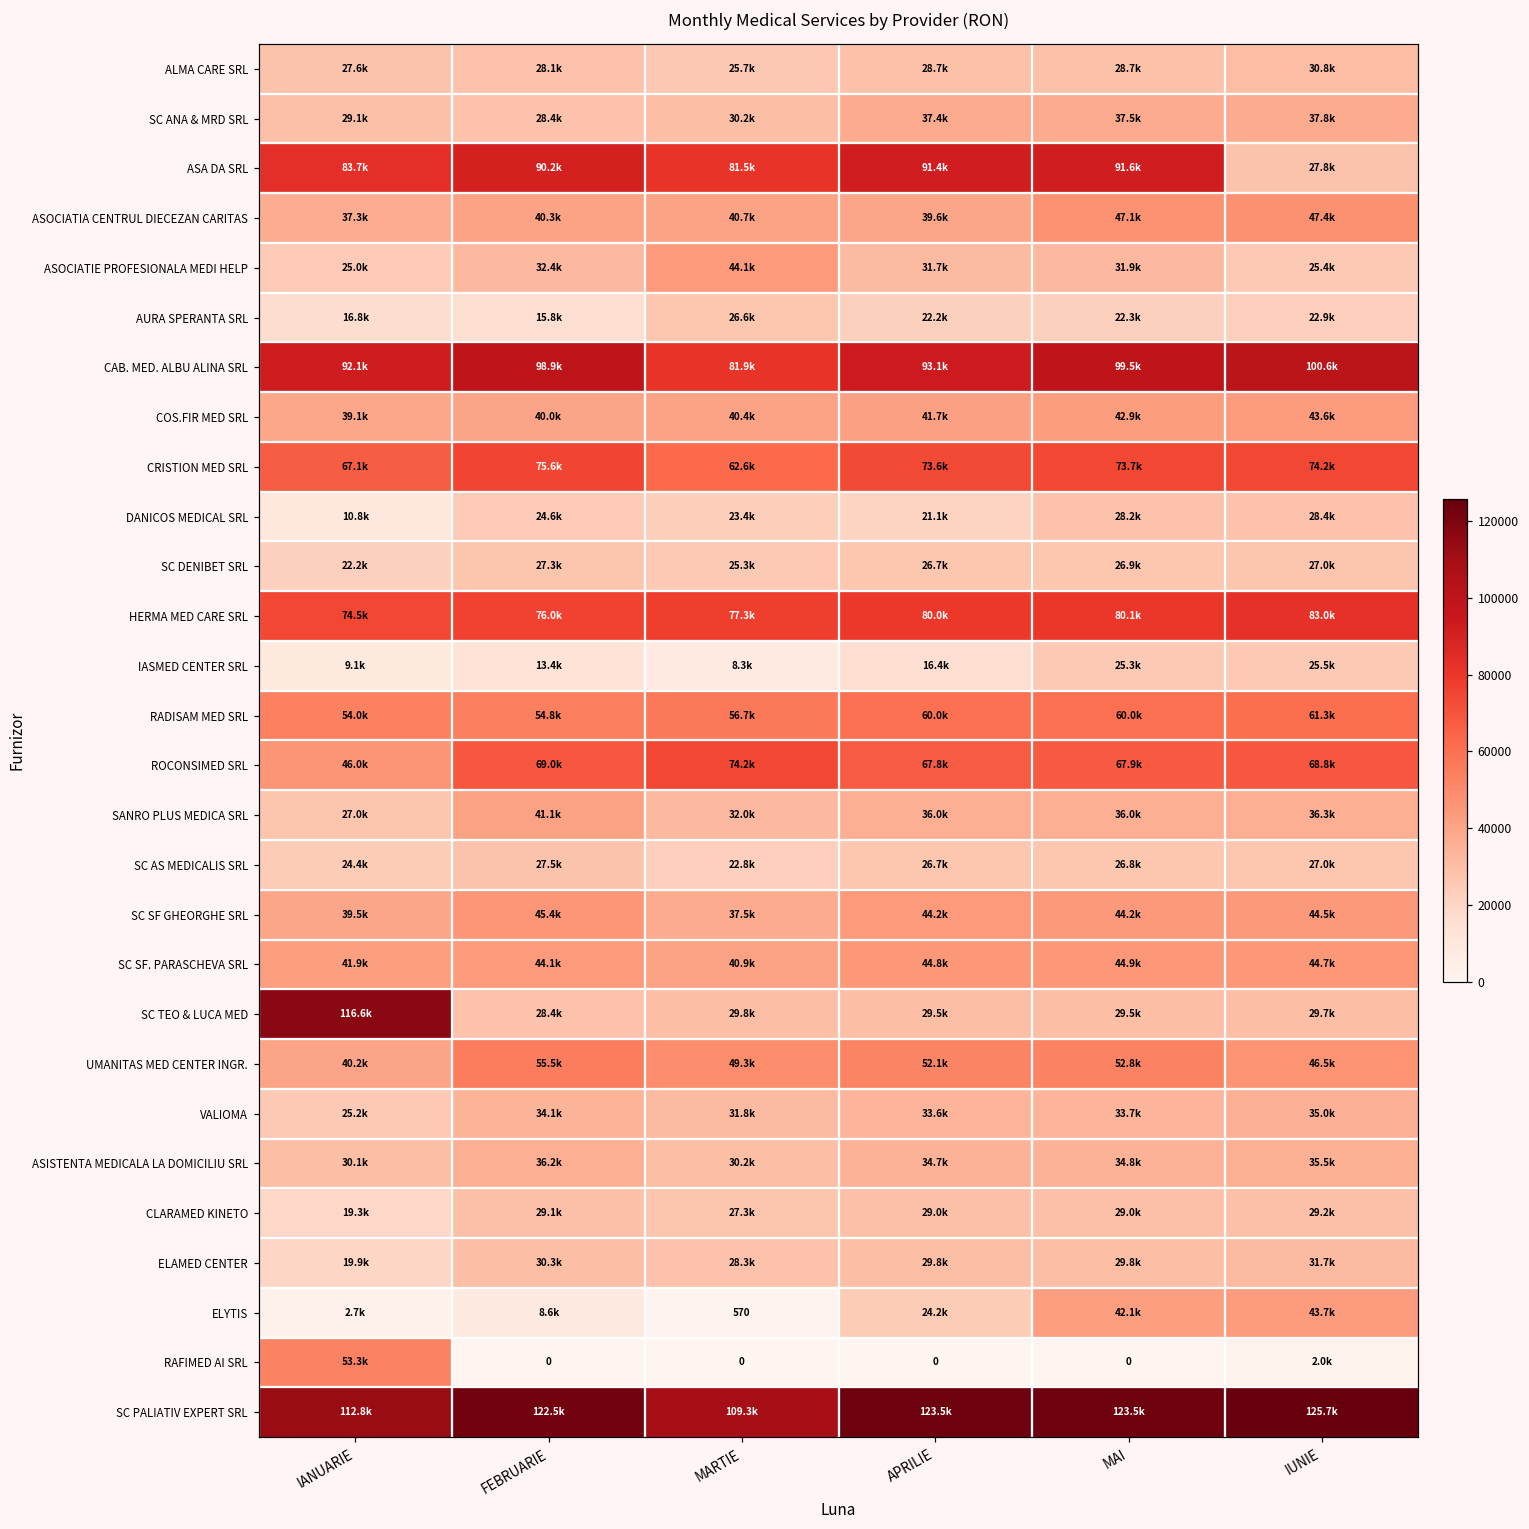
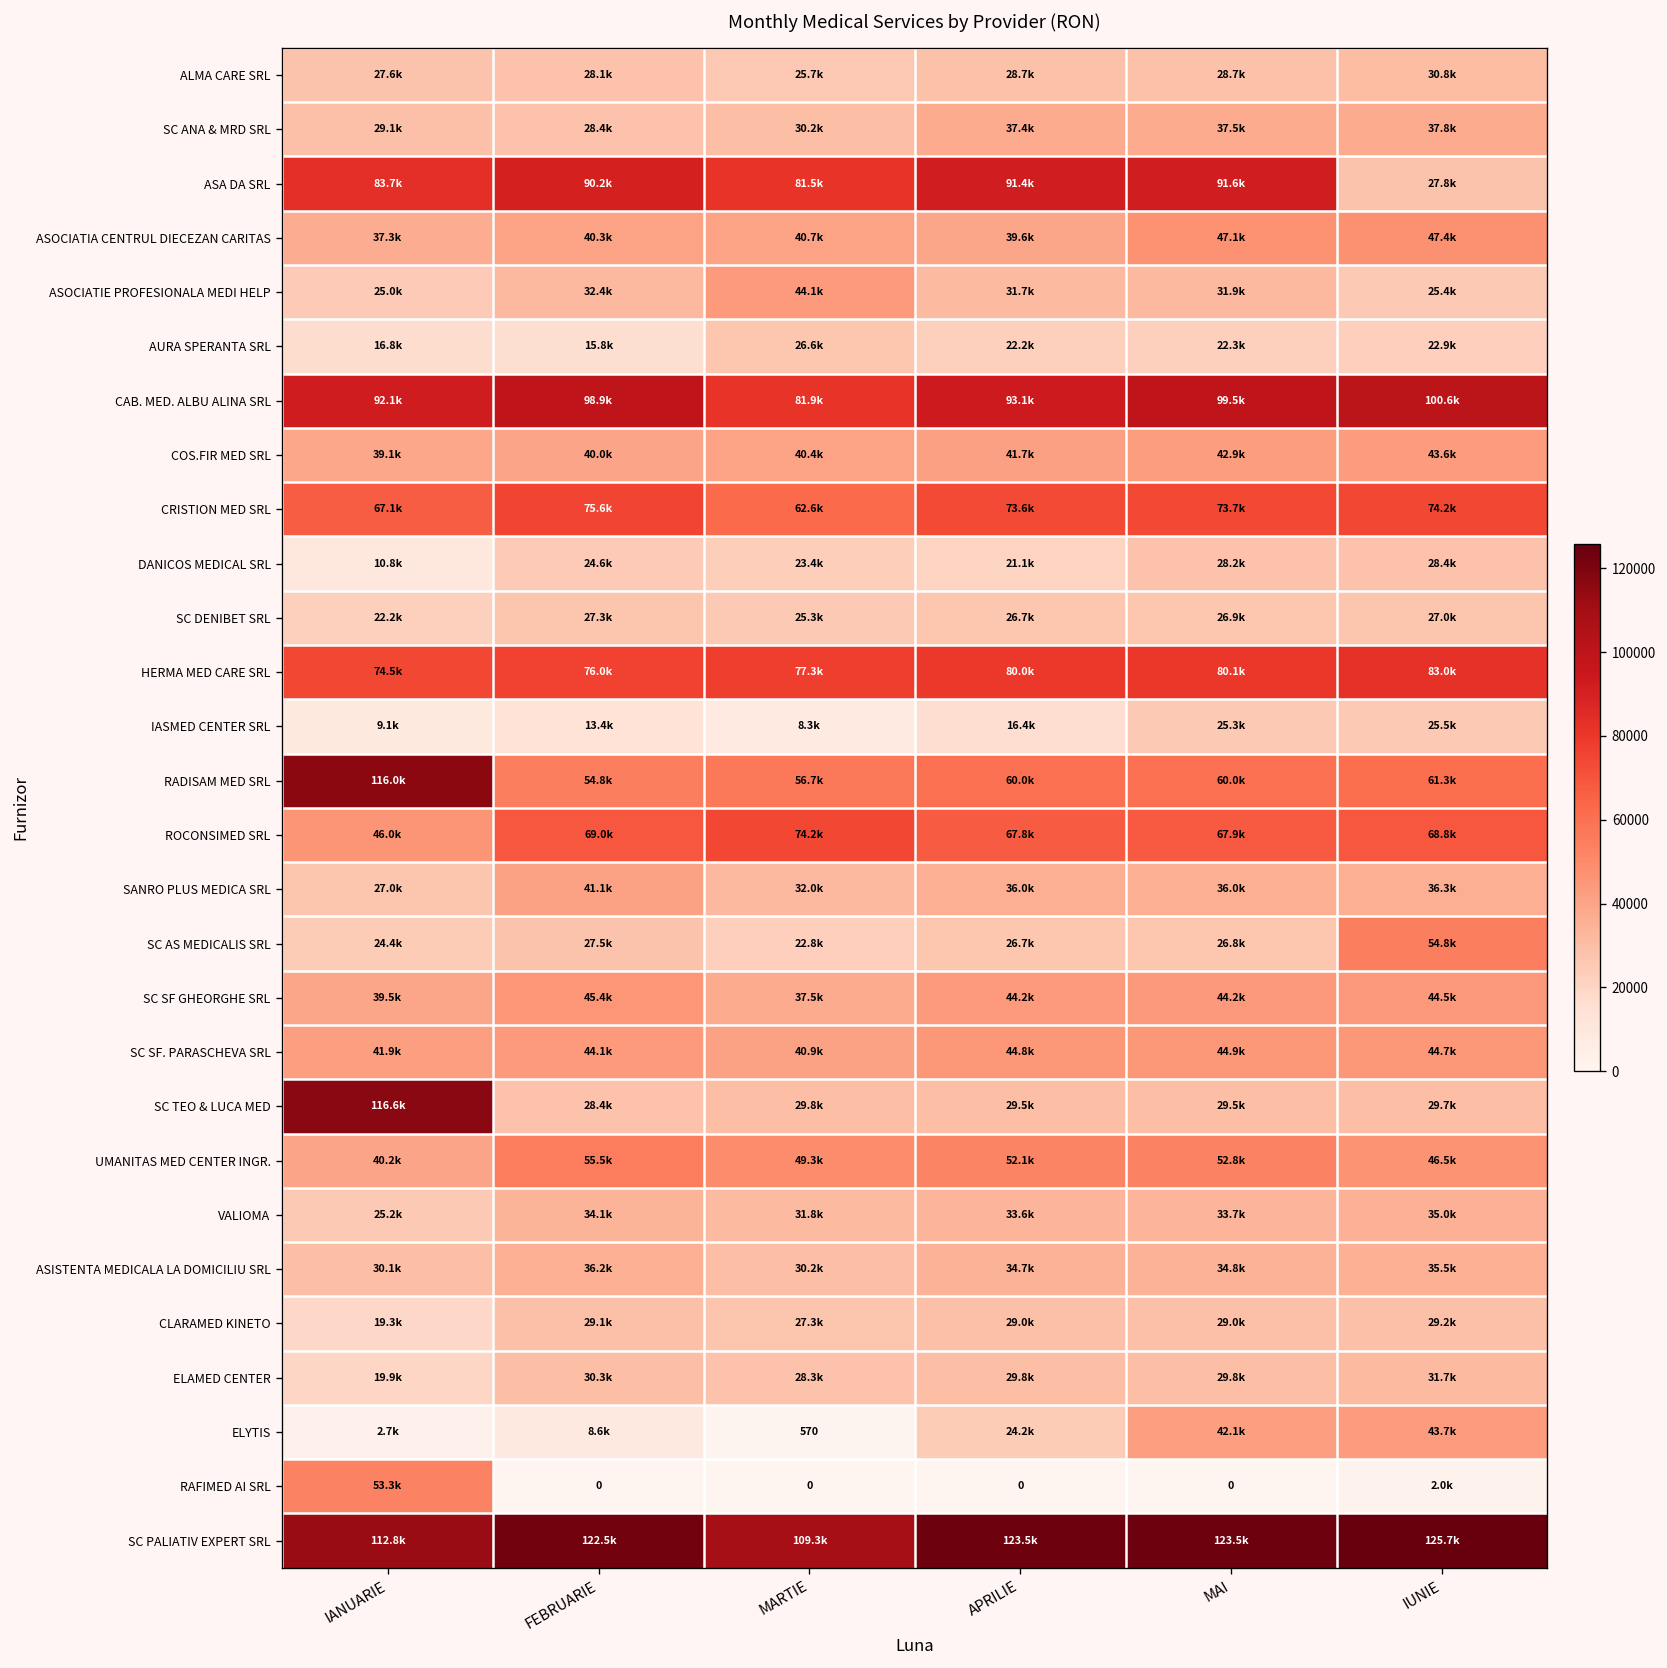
  {
    "ALMA CARE SRL": {
      "IANUARIE": "27.6k",
      "FEBRUARIE": "28.1k",
      "MARTIE": "25.7k",
      "APRILIE": "28.7k",
      "MAI": "28.7k",
      "IUNIE": "30.8k"
    },
    "SC ANA & MRD SRL": {
      "IANUARIE": "29.1k",
      "FEBRUARIE": "28.4k",
      "MARTIE": "30.2k",
      "APRILIE": "37.4k",
      "MAI": "37.5k",
      "IUNIE": "37.8k"
    },
    "ASA DA SRL": {
      "IANUARIE": "83.7k",
      "FEBRUARIE": "90.2k",
      "MARTIE": "81.5k",
      "APRILIE": "91.4k",
      "MAI": "91.6k",
      "IUNIE": "27.8k"
    },
    "ASOCIATIA CENTRUL DIECEZAN CARITAS": {
      "IANUARIE": "37.3k",
      "FEBRUARIE": "40.3k",
      "MARTIE": "40.7k",
      "APRILIE": "39.6k",
      "MAI": "47.1k",
      "IUNIE": "47.4k"
    },
    "ASOCIATIE PROFESIONALA MEDI HELP": {
      "IANUARIE": "25.0k",
      "FEBRUARIE": "32.4k",
      "MARTIE": "44.1k",
      "APRILIE": "31.7k",
      "MAI": "31.9k",
      "IUNIE": "25.4k"
    },
    "AURA SPERANTA SRL": {
      "IANUARIE": "16.8k",
      "FEBRUARIE": "15.8k",
      "MARTIE": "26.6k",
      "APRILIE": "22.2k",
      "MAI": "22.3k",
      "IUNIE": "22.9k"
    },
    "CAB. MED. ALBU ALINA SRL": {
      "IANUARIE": "92.1k",
      "FEBRUARIE": "98.9k",
      "MARTIE": "81.9k",
      "APRILIE": "93.1k",
      "MAI": "99.5k",
      "IUNIE": "100.6k"
    },
    "COS.FIR MED SRL": {
      "IANUARIE": "39.1k",
      "FEBRUARIE": "40.0k",
      "MARTIE": "40.4k",
      "APRILIE": "41.7k",
      "MAI": "42.9k",
      "IUNIE": "43.6k"
    },
    "CRISTION MED SRL": {
      "IANUARIE": "67.1k",
      "FEBRUARIE": "75.6k",
      "MARTIE": "62.6k",
      "APRILIE": "73.6k",
      "MAI": "73.7k",
      "IUNIE": "74.2k"
    },
    "DANICOS MEDICAL SRL": {
      "IANUARIE": "10.8k",
      "FEBRUARIE": "24.6k",
      "MARTIE": "23.4k",
      "APRILIE": "21.1k",
      "MAI": "28.2k",
      "IUNIE": "28.4k"
    },
    "SC DENIBET SRL": {
      "IANUARIE": "22.2k",
      "FEBRUARIE": "27.3k",
      "MARTIE": "25.3k",
      "APRILIE": "26.7k",
      "MAI": "26.9k",
      "IUNIE": "27.0k"
    },
    "HERMA MED CARE SRL": {
      "IANUARIE": "74.5k",
      "FEBRUARIE": "76.0k",
      "MARTIE": "77.3k",
      "APRILIE": "80.0k",
      "MAI": "80.1k",
      "IUNIE": "83.0k"
    },
    "IASMED CENTER SRL": {
      "IANUARIE": "9.1k",
      "FEBRUARIE": "13.4k",
      "MARTIE": "8.3k",
      "APRILIE": "16.4k",
      "MAI": "25.3k",
      "IUNIE": "25.5k"
    },
    "RADISAM MED SRL": {
-     "IANUARIE": "54.0k",
+     "IANUARIE": "116.0k",
      "FEBRUARIE": "54.8k",
      "MARTIE": "56.7k",
      "APRILIE": "60.0k",
      "MAI": "60.0k",
      "IUNIE": "61.3k"
    },
    "ROCONSIMED SRL": {
      "IANUARIE": "46.0k",
      "FEBRUARIE": "69.0k",
      "MARTIE": "74.2k",
      "APRILIE": "67.8k",
      "MAI": "67.9k",
      "IUNIE": "68.8k"
    },
    "SANRO PLUS MEDICA SRL": {
      "IANUARIE": "27.0k",
      "FEBRUARIE": "41.1k",
      "MARTIE": "32.0k",
      "APRILIE": "36.0k",
      "MAI": "36.0k",
      "IUNIE": "36.3k"
    },
    "SC AS MEDICALIS SRL": {
      "IANUARIE": "24.4k",
      "FEBRUARIE": "27.5k",
      "MARTIE": "22.8k",
      "APRILIE": "26.7k",
      "MAI": "26.8k",
-     "IUNIE": "27.0k"
+     "IUNIE": "54.8k"
    },
    "SC SF GHEORGHE SRL": {
      "IANUARIE": "39.5k",
      "FEBRUARIE": "45.4k",
      "MARTIE": "37.5k",
      "APRILIE": "44.2k",
      "MAI": "44.2k",
      "IUNIE": "44.5k"
    },
    "SC SF. PARASCHEVA SRL": {
      "IANUARIE": "41.9k",
      "FEBRUARIE": "44.1k",
      "MARTIE": "40.9k",
      "APRILIE": "44.8k",
      "MAI": "44.9k",
      "IUNIE": "44.7k"
    },
    "SC TEO & LUCA MED": {
      "IANUARIE": "116.6k",
      "FEBRUARIE": "28.4k",
      "MARTIE": "29.8k",
      "APRILIE": "29.5k",
      "MAI": "29.5k",
      "IUNIE": "29.7k"
    },
    "UMANITAS MED CENTER INGR.": {
      "IANUARIE": "40.2k",
      "FEBRUARIE": "55.5k",
      "MARTIE": "49.3k",
      "APRILIE": "52.1k",
      "MAI": "52.8k",
      "IUNIE": "46.5k"
    },
    "VALIOMA": {
      "IANUARIE": "25.2k",
      "FEBRUARIE": "34.1k",
      "MARTIE": "31.8k",
      "APRILIE": "33.6k",
      "MAI": "33.7k",
      "IUNIE": "35.0k"
    },
    "ASISTENTA MEDICALA LA DOMICILIU SRL": {
      "IANUARIE": "30.1k",
      "FEBRUARIE": "36.2k",
      "MARTIE": "30.2k",
      "APRILIE": "34.7k",
      "MAI": "34.8k",
      "IUNIE": "35.5k"
    },
    "CLARAMED KINETO": {
      "IANUARIE": "19.3k",
      "FEBRUARIE": "29.1k",
      "MARTIE": "27.3k",
      "APRILIE": "29.0k",
      "MAI": "29.0k",
      "IUNIE": "29.2k"
    },
    "ELAMED CENTER": {
      "IANUARIE": "19.9k",
      "FEBRUARIE": "30.3k",
      "MARTIE": "28.3k",
      "APRILIE": "29.8k",
      "MAI": "29.8k",
      "IUNIE": "31.7k"
    },
    "ELYTIS": {
      "IANUARIE": "2.7k",
      "FEBRUARIE": "8.6k",
      "MARTIE": "570",
      "APRILIE": "24.2k",
      "MAI": "42.1k",
      "IUNIE": "43.7k"
    },
    "RAFIMED AI SRL": {
      "IANUARIE": "53.3k",
      "FEBRUARIE": "0",
      "MARTIE": "0",
      "APRILIE": "0",
      "MAI": "0",
      "IUNIE": "2.0k"
    },
    "SC PALIATIV EXPERT SRL": {
      "IANUARIE": "112.8k",
      "FEBRUARIE": "122.5k",
      "MARTIE": "109.3k",
      "APRILIE": "123.5k",
      "MAI": "123.5k",
      "IUNIE": "125.7k"
    }
  }
